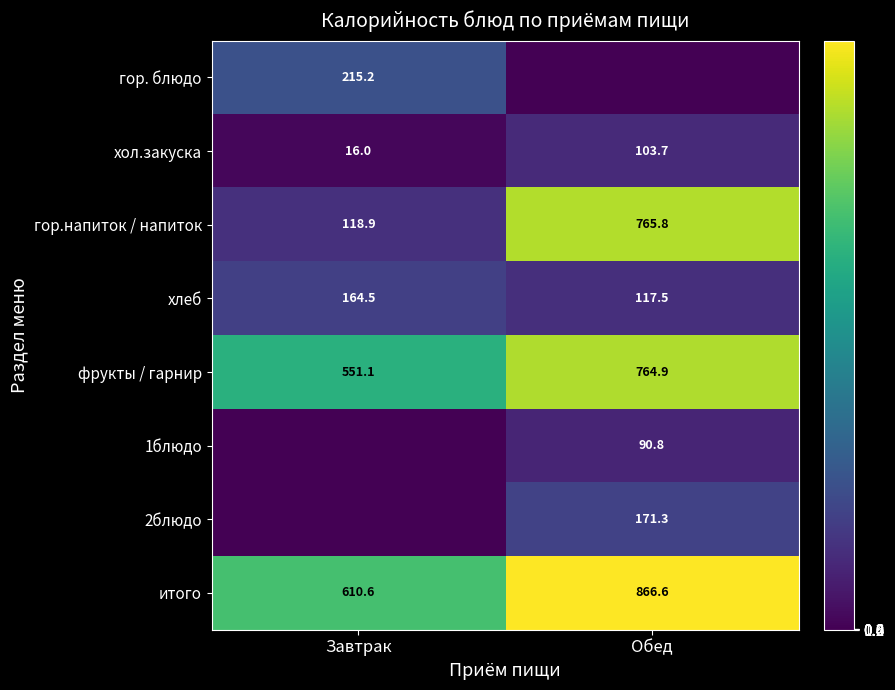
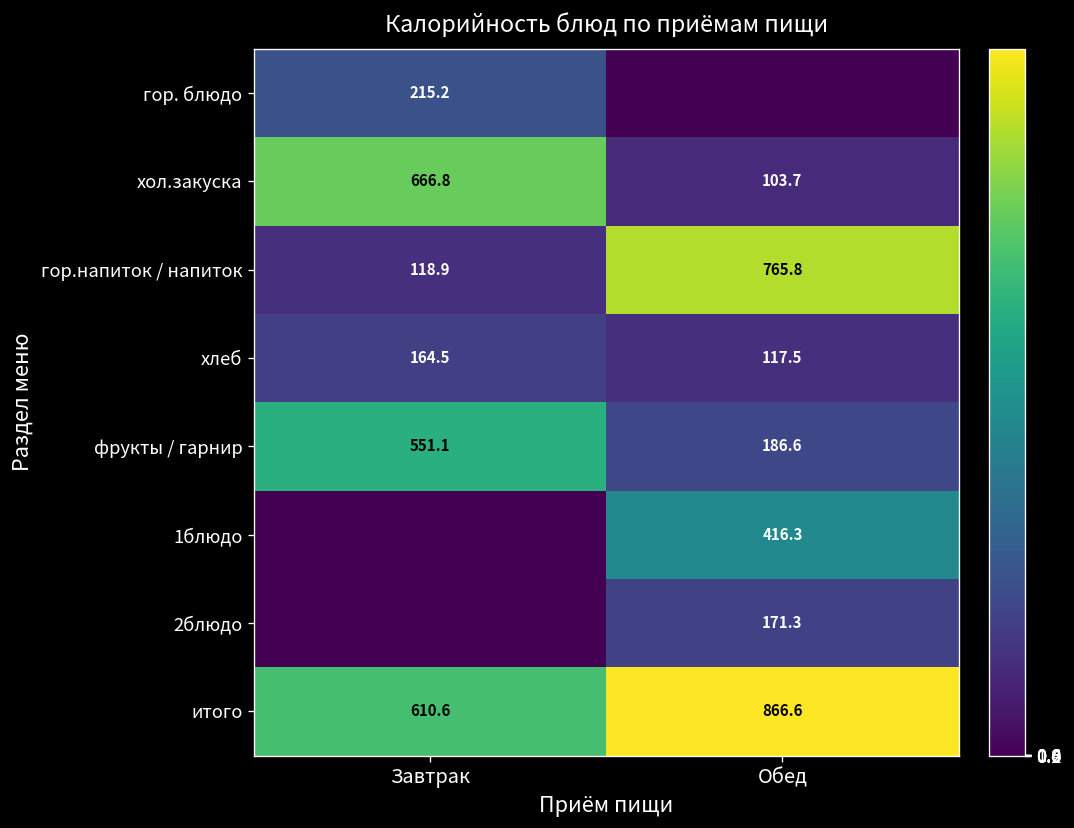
  {
    "гор. блюдо": {
      "Завтрак": 215.2
    },
    "хол.закуска": {
-     "Завтрак": 16.0,
+     "Завтрак": 666.8,
      "Обед": 103.7
    },
    "гор.напиток / напиток": {
      "Завтрак": 118.9,
      "Обед": 765.8
    },
    "хлеб": {
      "Завтрак": 164.5,
      "Обед": 117.5
    },
    "фрукты / гарнир": {
      "Завтрак": 551.1,
-     "Обед": 764.9
+     "Обед": 186.6
    },
    "1блюдо": {
-     "Обед": 90.8
+     "Обед": 416.3
    },
    "2блюдо": {
      "Обед": 171.3
    },
    "итого": {
      "Завтрак": 610.6,
      "Обед": 866.6
    }
  }
